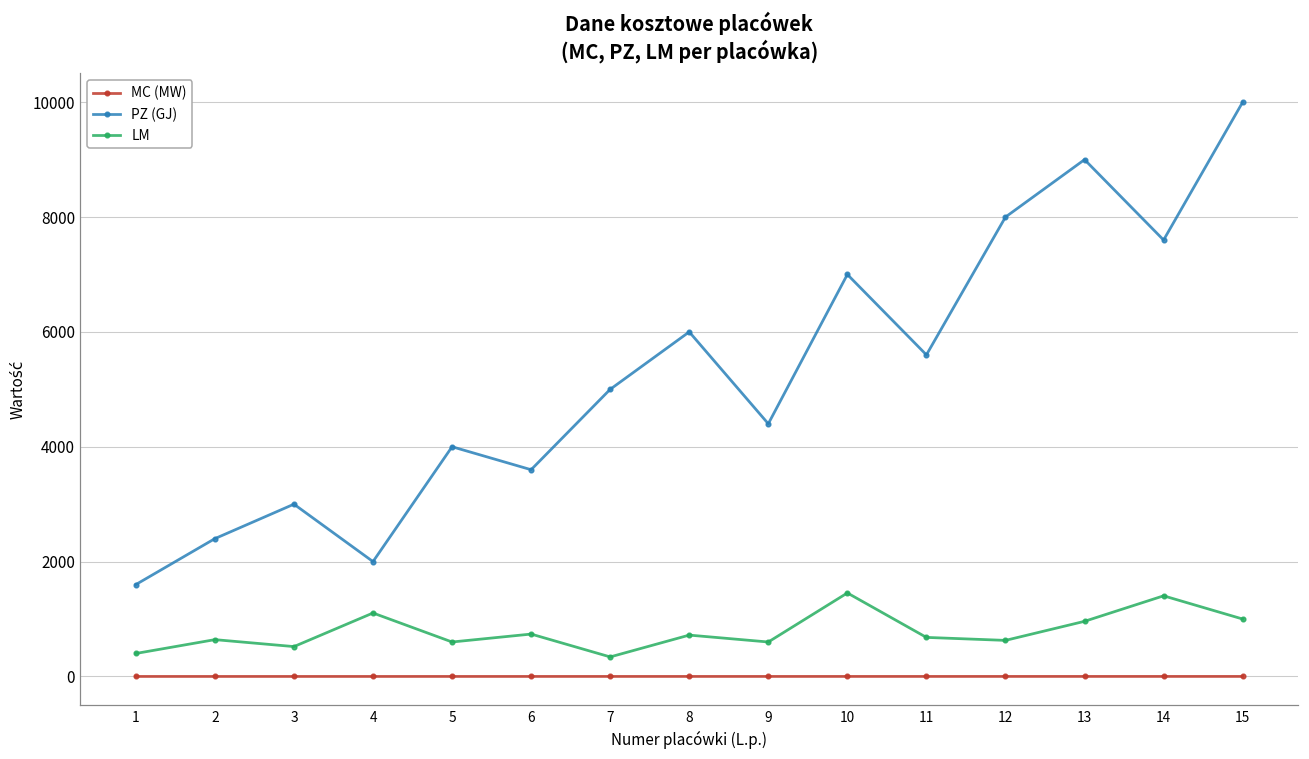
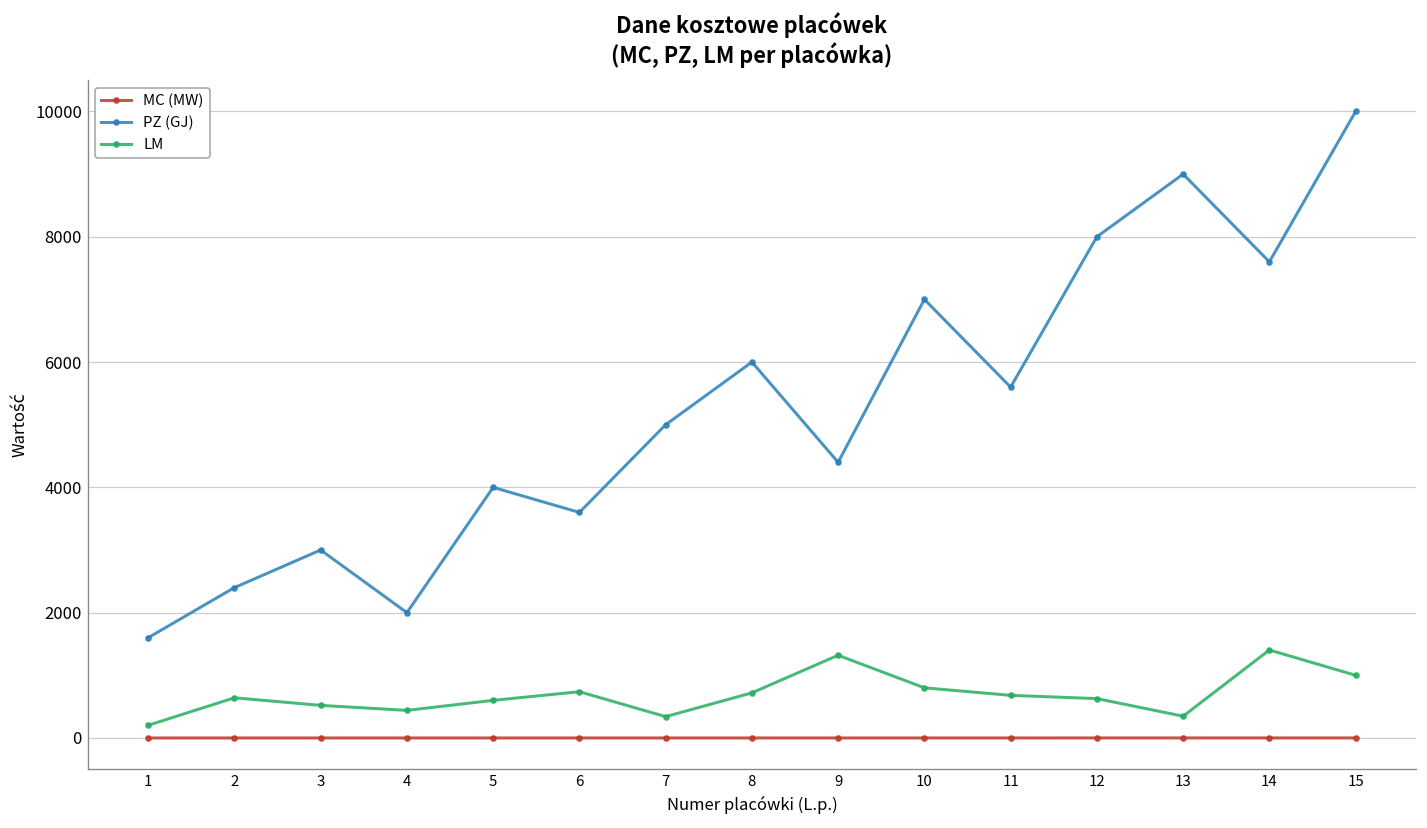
  {
    "MC (MW)": {
      "1": 0,
      "2": 0,
      "3": 0,
      "4": 0,
      "5": 0,
      "6": 0,
      "7": 0,
      "8": 0,
      "9": 0,
      "10": 0,
      "11": 0,
      "12": 0,
      "13": 0,
      "14": 0,
      "15": 0
    },
    "PZ (GJ)": {
      "1": 1600,
      "2": 2400,
      "3": 3000,
      "4": 2000,
      "5": 4000,
      "6": 3600,
      "7": 5000,
      "8": 6000,
      "9": 4400,
      "10": 7000,
      "11": 5600,
      "12": 8000,
      "13": 9000,
      "14": 7600,
      "15": 10000
    },
    "LM": {
-     "1": 400,
+     "1": 200,
      "2": 600,
      "3": 500,
-     "4": 1100,
+     "4": 400,
      "5": 600,
      "6": 700,
      "7": 300,
      "8": 700,
-     "9": 600,
-     "10": 1500,
+     "9": 1300,
+     "10": 800,
      "11": 700,
      "12": 600,
-     "13": 1000,
+     "13": 300,
      "14": 1400,
      "15": 1000
    }
  }
